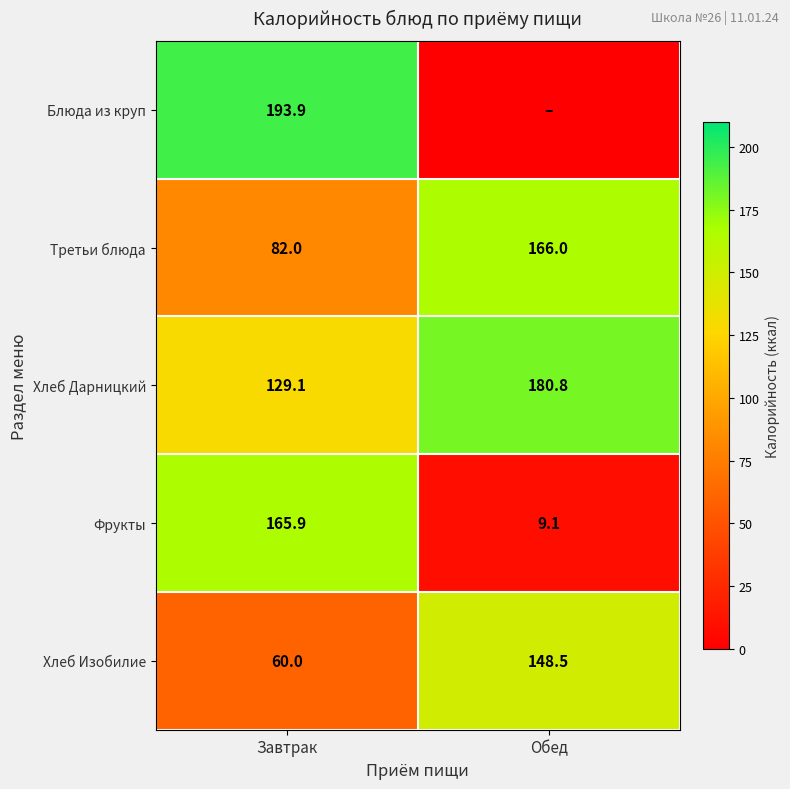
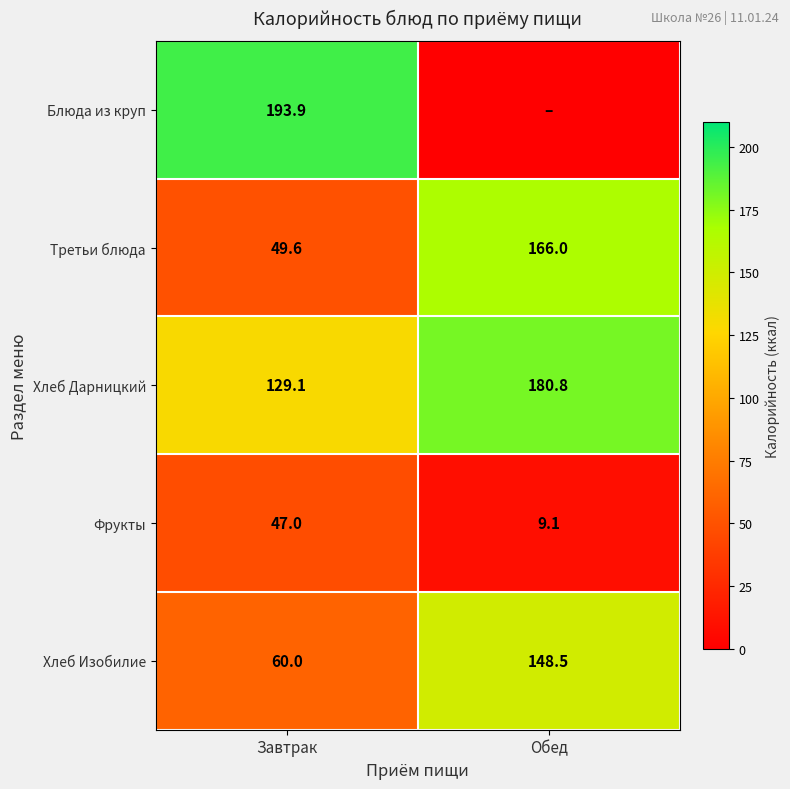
  {
    "Блюда из круп": {
      "Завтрак": 193.9
    },
    "Третьи блюда": {
-     "Завтрак": 82.0,
+     "Завтрак": 49.6,
      "Обед": 166.0
    },
    "Хлеб Дарницкий": {
      "Завтрак": 129.1,
      "Обед": 180.8
    },
    "Фрукты": {
-     "Завтрак": 165.9,
+     "Завтрак": 47.0,
      "Обед": 9.1
    },
    "Хлеб Изобилие": {
      "Завтрак": 60.0,
      "Обед": 148.5
    }
  }
